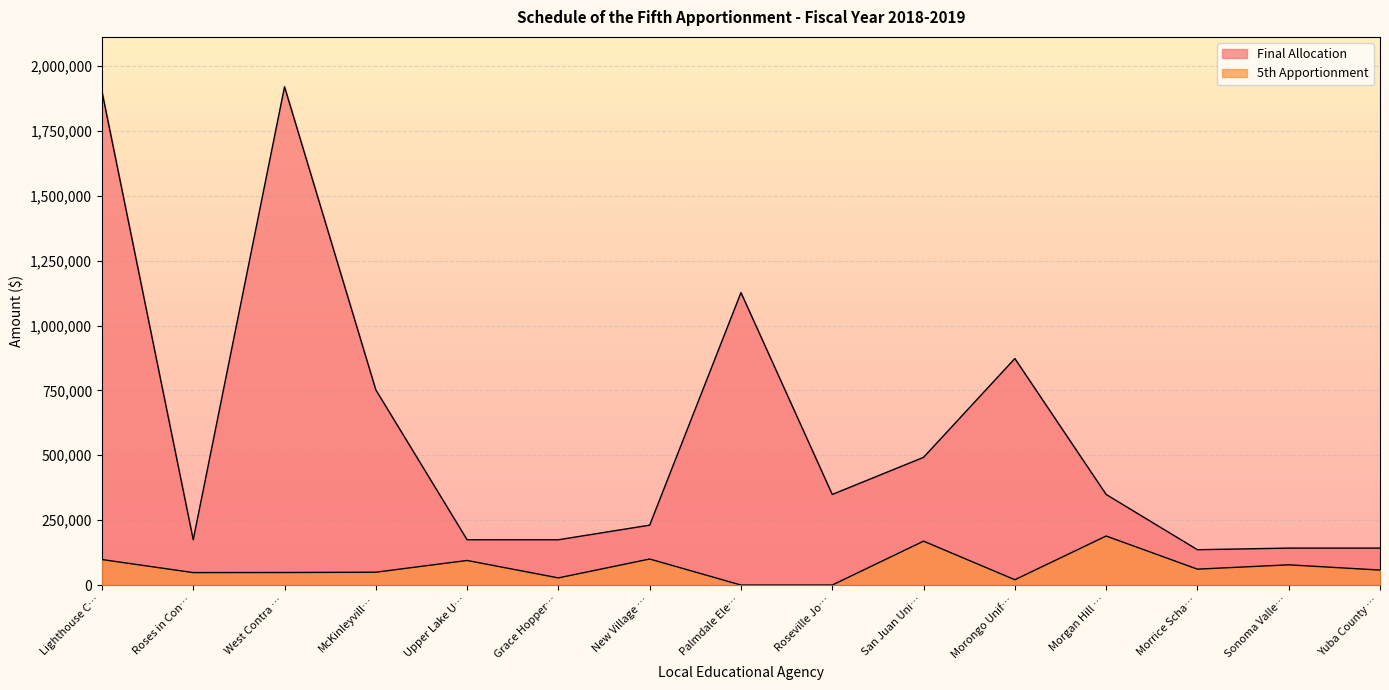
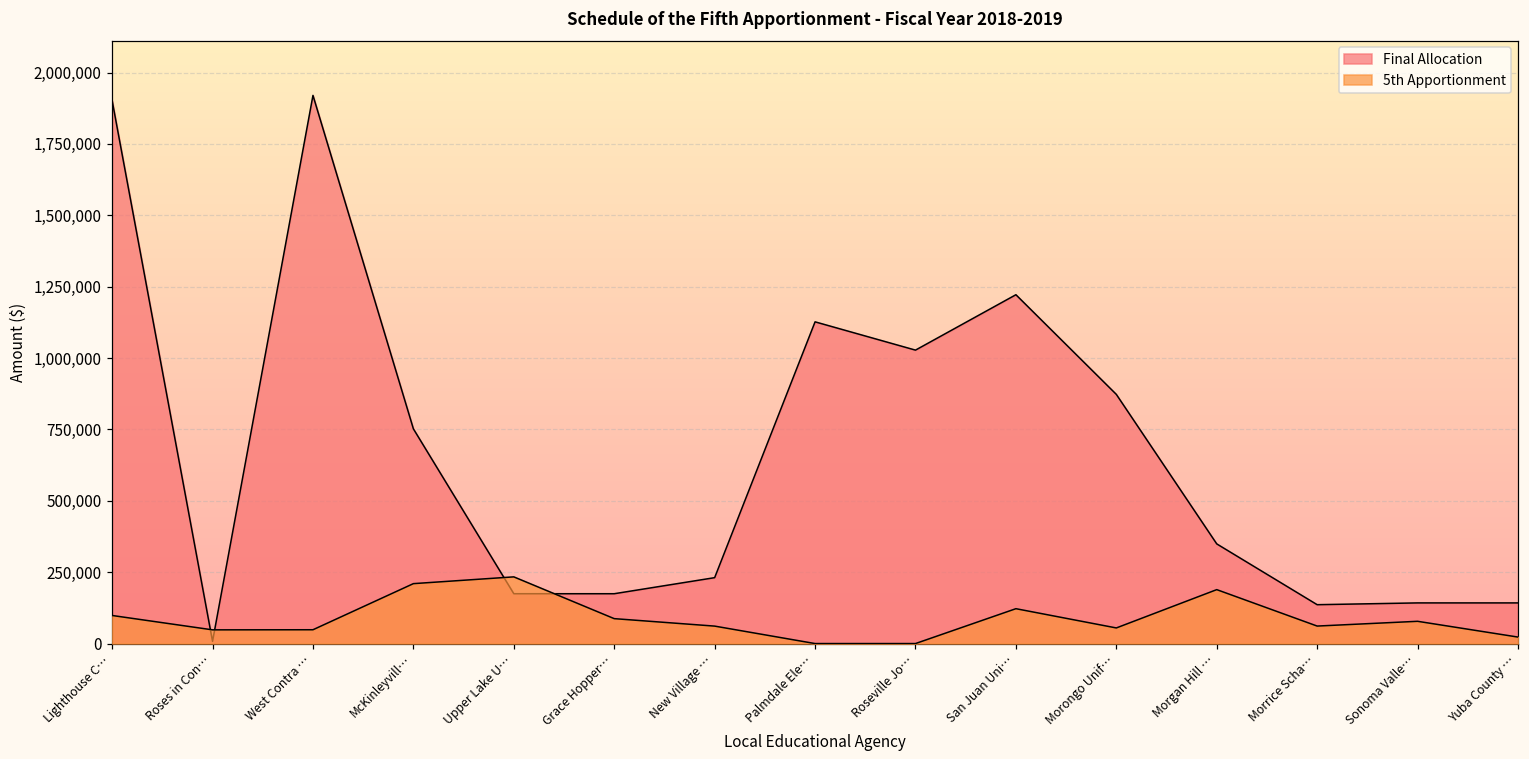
  {
    "Final Allocation": {
      "Lighthouse C…": "1,900,000",
-     "Roses in Con…": "170,000",
+     "Roses in Con…": "10,000",
      "West Contra …": "1,920,000",
      "McKinleyvill…": "750,000",
      "Upper Lake U…": "170,000",
      "Grace Hopper…": "170,000",
      "New Village …": "230,000",
      "Palmdale Ele…": "1,130,000",
-     "Roseville Jo…": "350,000",
-     "San Juan Uni…": "490,000",
+     "Roseville Jo…": "1,030,000",
+     "San Juan Uni…": "1,220,000",
      "Morongo Unif…": "870,000",
      "Morgan Hill …": "350,000",
      "Morrice Scha…": "140,000",
      "Sonoma Valle…": "140,000",
      "Yuba County …": "140,000"
    },
    "5th Apportionment": {
      "Lighthouse C…": "100,000",
      "Roses in Con…": "50,000",
      "West Contra …": "50,000",
-     "McKinleyvill…": "50,000",
-     "Upper Lake U…": "90,000",
-     "Grace Hopper…": "30,000",
-     "New Village …": "100,000",
+     "McKinleyvill…": "210,000",
+     "Upper Lake U…": "230,000",
+     "Grace Hopper…": "90,000",
+     "New Village …": "60,000",
      "Palmdale Ele…": "0",
      "Roseville Jo…": "0",
-     "San Juan Uni…": "170,000",
-     "Morongo Unif…": "20,000",
+     "San Juan Uni…": "120,000",
+     "Morongo Unif…": "50,000",
      "Morgan Hill …": "190,000",
      "Morrice Scha…": "60,000",
      "Sonoma Valle…": "80,000",
-     "Yuba County …": "60,000"
+     "Yuba County …": "20,000"
    }
  }
